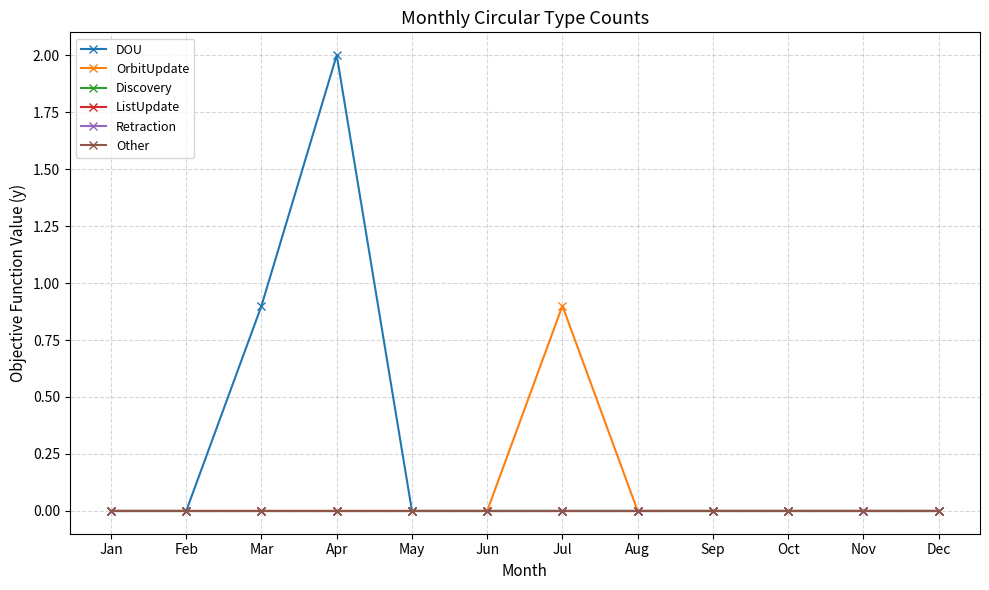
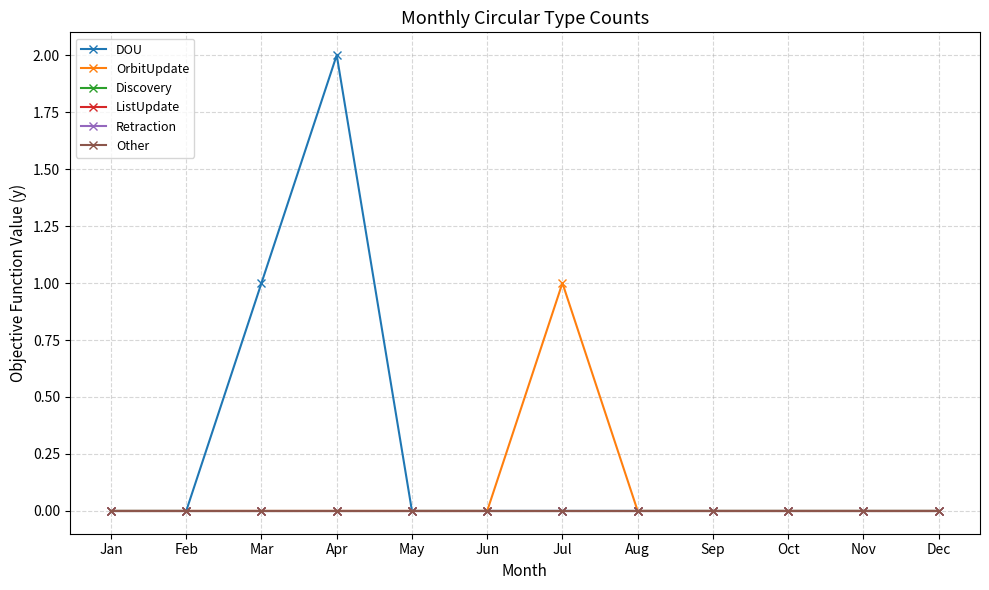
  {
    "DOU": {
-     "Mar": 0.9,
+     "Mar": 1.0,
      "Apr": 2.0
    },
    "OrbitUpdate": {
-     "Jul": 0.9
+     "Jul": 1.0
    }
  }
